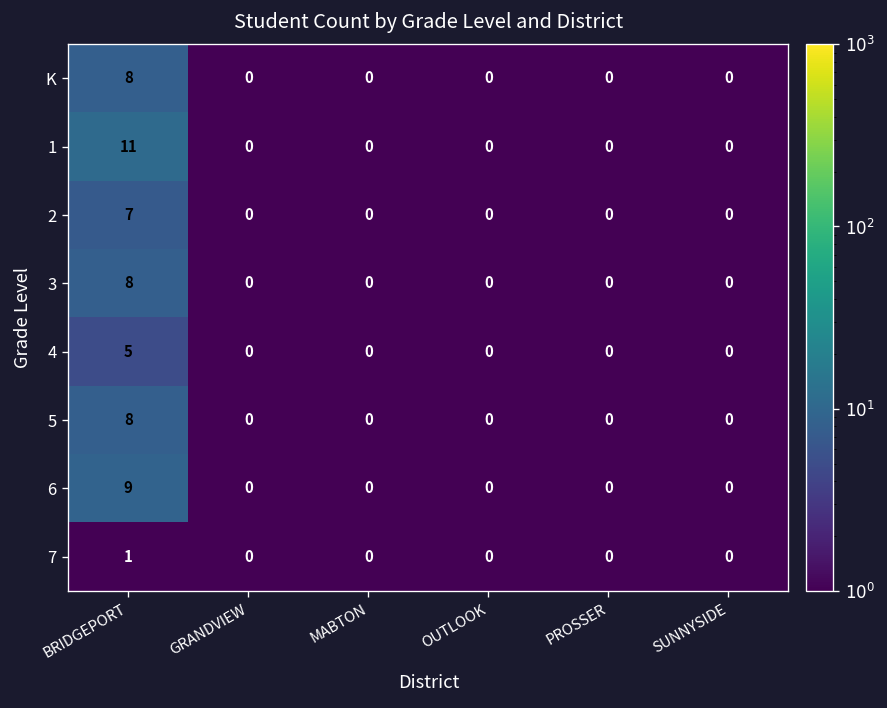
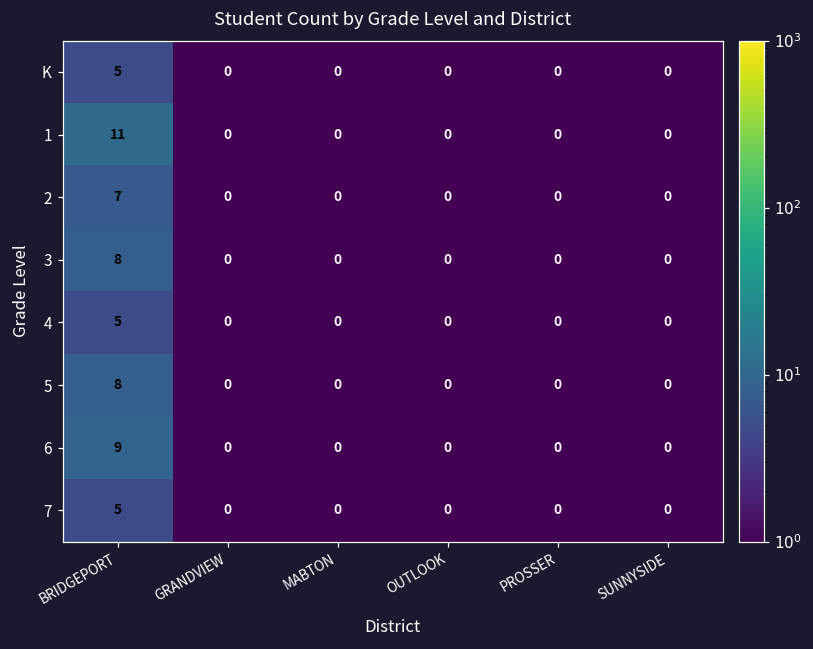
  {
    "K": {
-     "BRIDGEPORT": 8,
+     "BRIDGEPORT": 5,
      "GRANDVIEW": 0,
      "MABTON": 0,
      "OUTLOOK": 0,
      "PROSSER": 0,
      "SUNNYSIDE": 0
    },
    "1": {
      "BRIDGEPORT": 11,
      "GRANDVIEW": 0,
      "MABTON": 0,
      "OUTLOOK": 0,
      "PROSSER": 0,
      "SUNNYSIDE": 0
    },
    "2": {
      "BRIDGEPORT": 7,
      "GRANDVIEW": 0,
      "MABTON": 0,
      "OUTLOOK": 0,
      "PROSSER": 0,
      "SUNNYSIDE": 0
    },
    "3": {
      "BRIDGEPORT": 8,
      "GRANDVIEW": 0,
      "MABTON": 0,
      "OUTLOOK": 0,
      "PROSSER": 0,
      "SUNNYSIDE": 0
    },
    "4": {
      "BRIDGEPORT": 5,
      "GRANDVIEW": 0,
      "MABTON": 0,
      "OUTLOOK": 0,
      "PROSSER": 0,
      "SUNNYSIDE": 0
    },
    "5": {
      "BRIDGEPORT": 8,
      "GRANDVIEW": 0,
      "MABTON": 0,
      "OUTLOOK": 0,
      "PROSSER": 0,
      "SUNNYSIDE": 0
    },
    "6": {
      "BRIDGEPORT": 9,
      "GRANDVIEW": 0,
      "MABTON": 0,
      "OUTLOOK": 0,
      "PROSSER": 0,
      "SUNNYSIDE": 0
    },
    "7": {
-     "BRIDGEPORT": 1,
+     "BRIDGEPORT": 5,
      "GRANDVIEW": 0,
      "MABTON": 0,
      "OUTLOOK": 0,
      "PROSSER": 0,
      "SUNNYSIDE": 0
    }
  }
